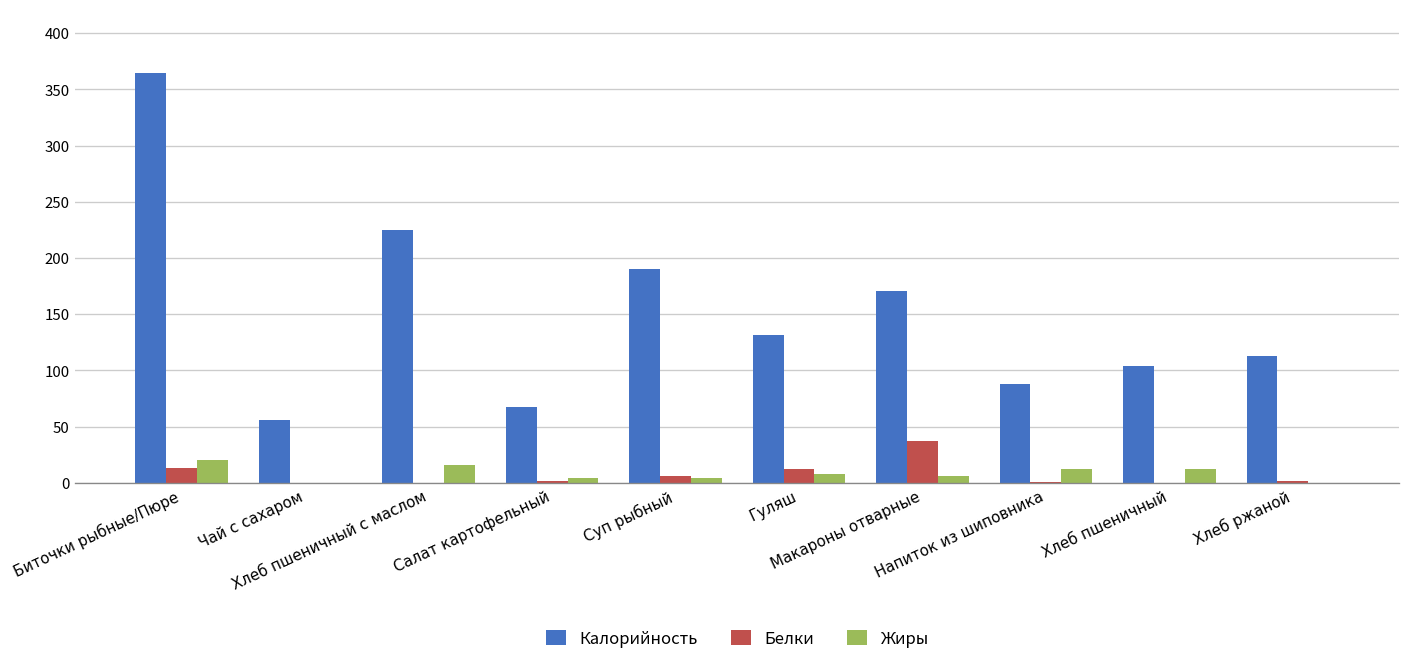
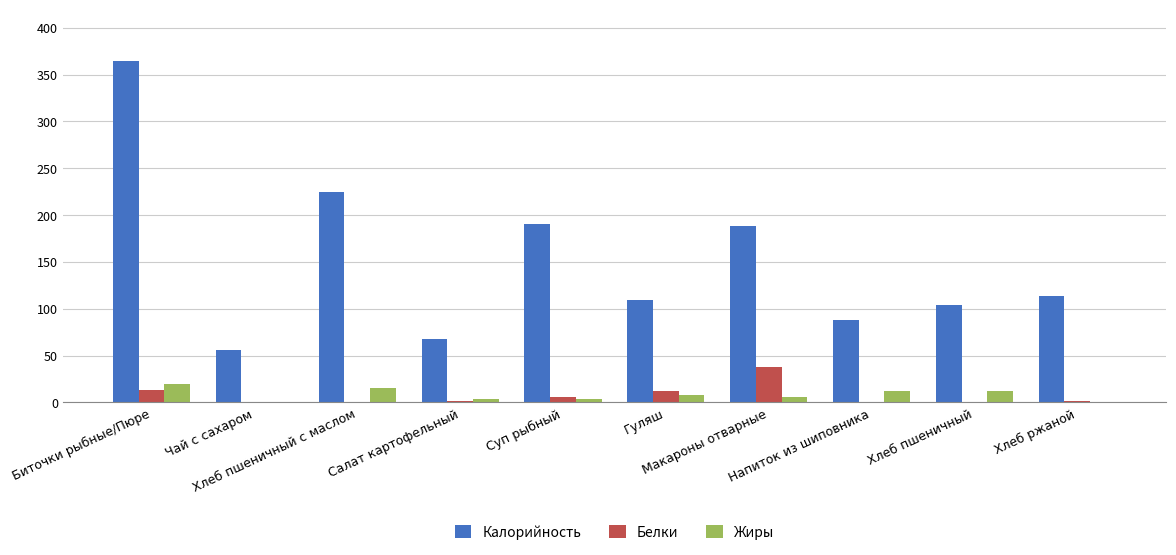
  {
    "Калорийность": {
      "Биточки рыбные/Пюре": 360,
      "Чай с сахаром": 60,
      "Хлеб пшеничный с маслом": 230,
      "Салат картофельный": 70,
      "Суп рыбный": 190,
-     "Гуляш": 130,
-     "Макароны отварные": 170,
+     "Гуляш": 110,
+     "Макароны отварные": 190,
      "Напиток из шиповника": 90,
      "Хлеб пшеничный": 100,
      "Хлеб ржаной": 110
    },
    "Белки": {
      "Биточки рыбные/Пюре": 10,
      "Суп рыбный": 10,
      "Гуляш": 10,
      "Макароны отварные": 40,
      "Хлеб пшеничный": 0
    },
    "Жиры": {
      "Биточки рыбные/Пюре": 20,
      "Хлеб пшеничный с маслом": 20,
      "Салат картофельный": 0,
      "Суп рыбный": 0,
      "Гуляш": 10,
      "Макароны отварные": 10,
      "Напиток из шиповника": 10,
      "Хлеб пшеничный": 10,
      "Хлеб ржаной": 0
    }
  }
